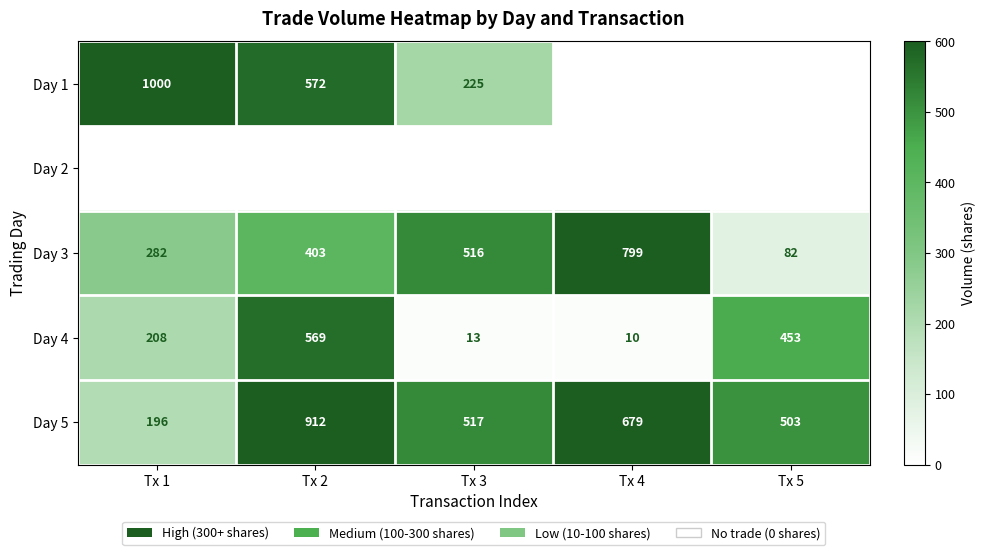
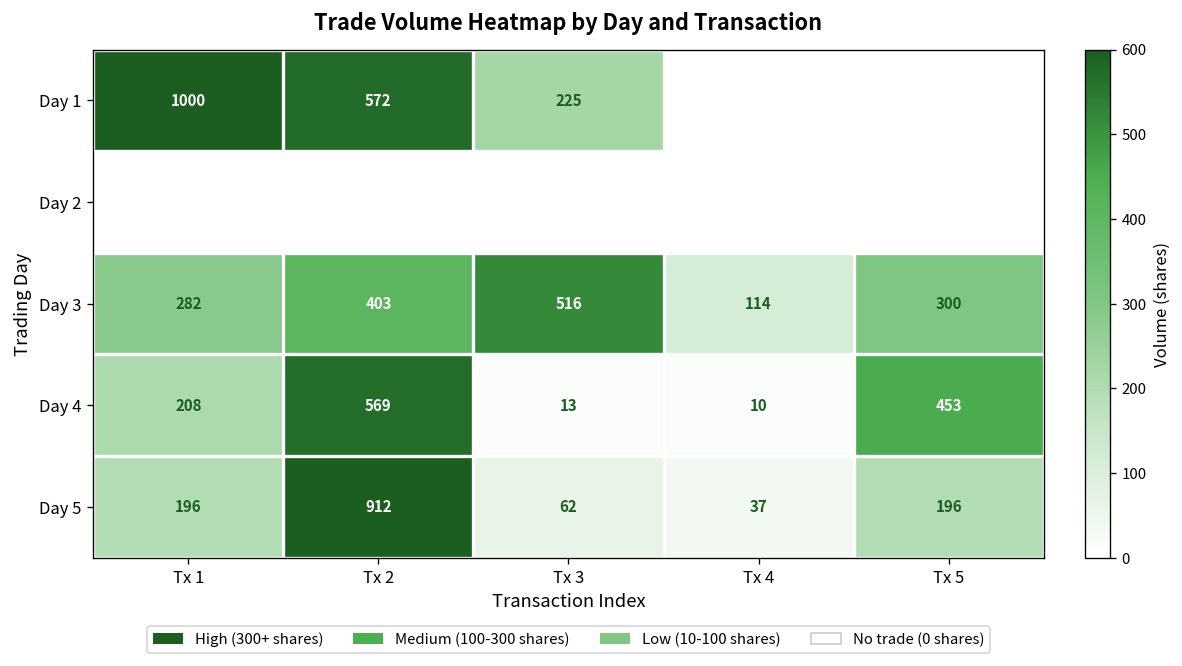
  {
    "Day 1": {
      "Tx 1": 1000,
      "Tx 2": 572,
      "Tx 3": 225
    },
    "Day 3": {
      "Tx 1": 282,
      "Tx 2": 403,
      "Tx 3": 516,
-     "Tx 4": 799,
-     "Tx 5": 82
+     "Tx 4": 114,
+     "Tx 5": 300
    },
    "Day 4": {
      "Tx 1": 208,
      "Tx 2": 569,
      "Tx 3": 13,
      "Tx 4": 10,
      "Tx 5": 453
    },
    "Day 5": {
      "Tx 1": 196,
      "Tx 2": 912,
-     "Tx 3": 517,
-     "Tx 4": 679,
-     "Tx 5": 503
+     "Tx 3": 62,
+     "Tx 4": 37,
+     "Tx 5": 196
    }
  }
